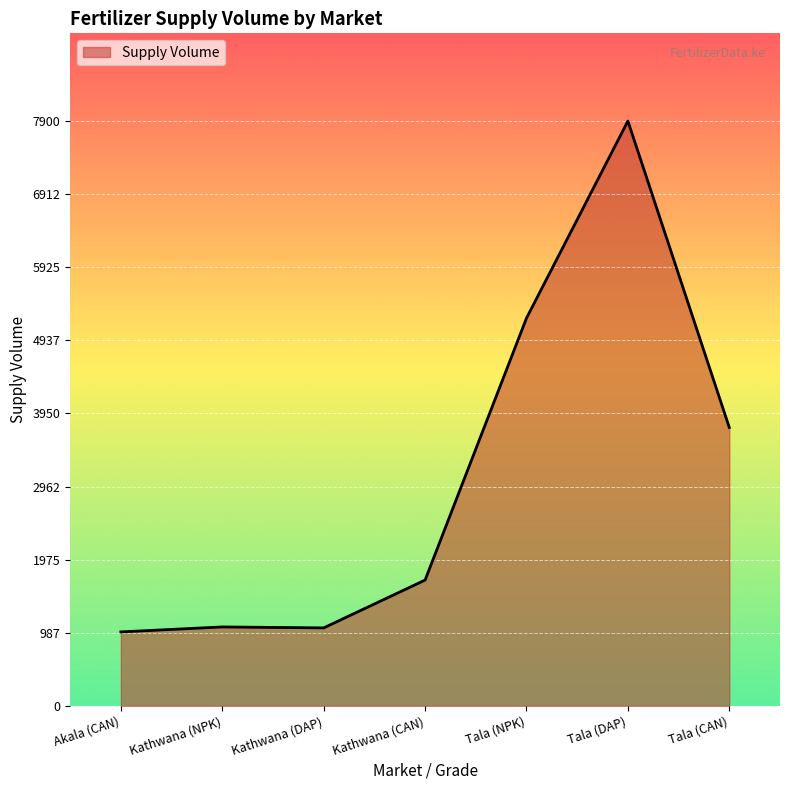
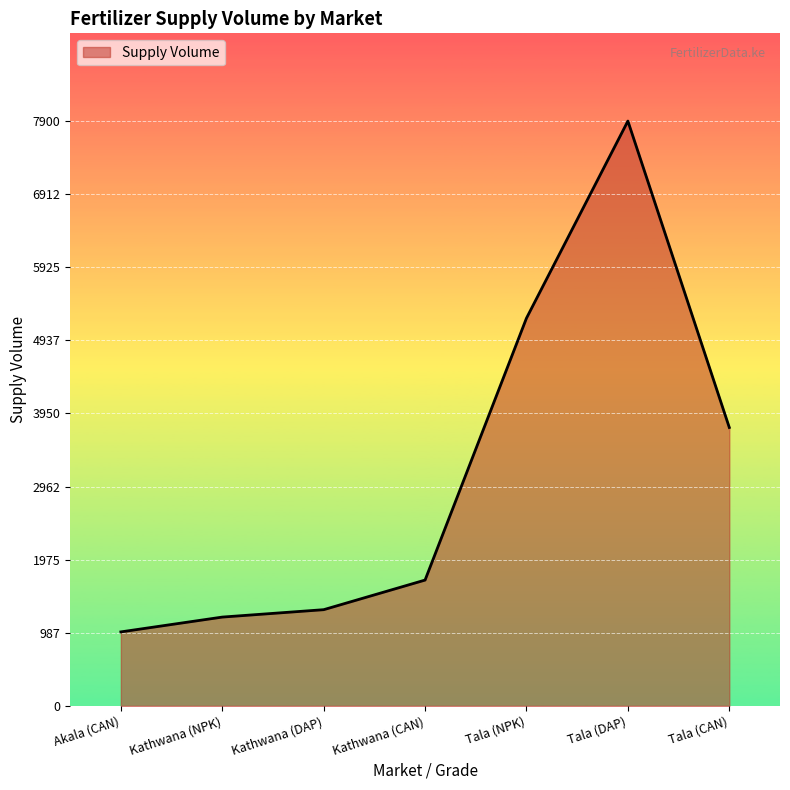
  {
    "Akala (CAN)": 1000,
-   "Kathwana (NPK)": 1100,
-   "Kathwana (DAP)": 1100,
+   "Kathwana (NPK)": 1200,
+   "Kathwana (DAP)": 1300,
    "Kathwana (CAN)": 1700,
    "Tala (NPK)": 5200,
    "Tala (DAP)": 7900,
    "Tala (CAN)": 3800
  }
